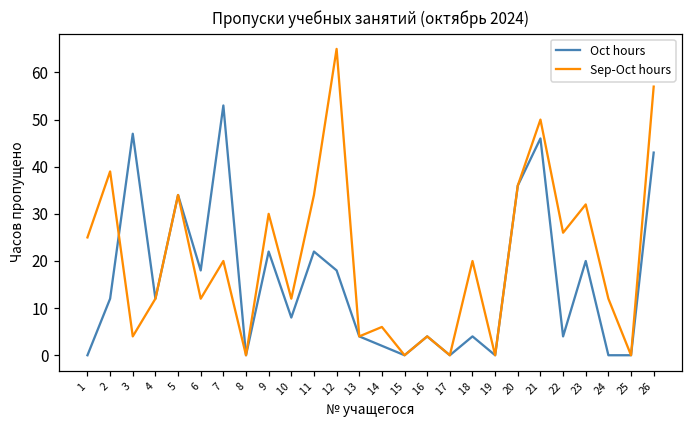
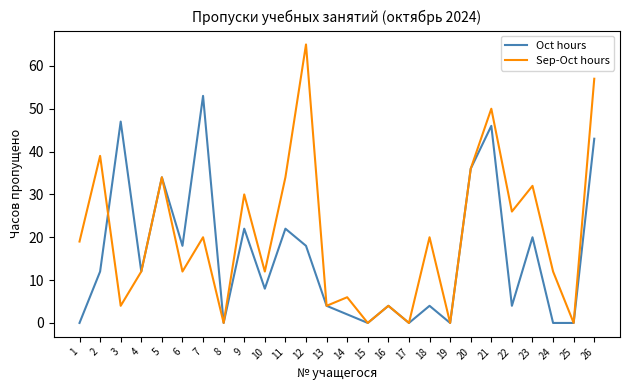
  {
    "Oct hours": {
      "1": 0,
      "2": 12,
      "3": 47,
      "6": 18,
      "7": 53,
      "9": 22,
      "10": 8,
      "11": 22,
      "12": 18,
      "14": 2,
      "18": 4,
      "21": 46,
      "22": 4,
      "23": 20,
      "24": 0,
      "26": 43
    },
    "Sep-Oct hours": {
-     "1": 25,
+     "1": 19,
      "2": 39,
      "3": 4,
      "6": 12,
      "7": 20,
      "9": 30,
      "10": 12,
      "11": 34,
      "12": 65,
      "14": 6,
      "18": 20,
      "21": 50,
      "22": 26,
      "23": 32,
      "24": 12,
      "26": 57
    }
  }
